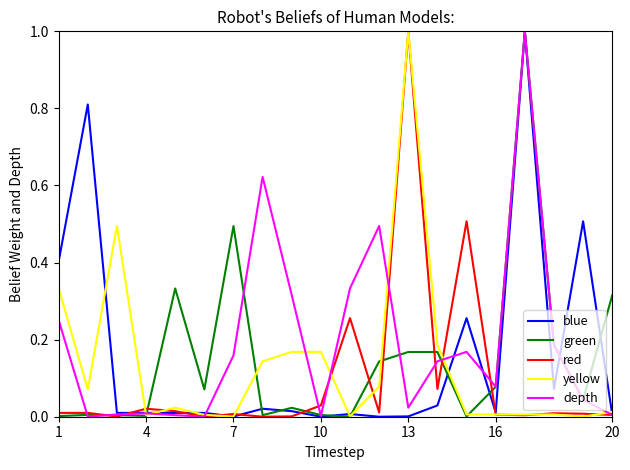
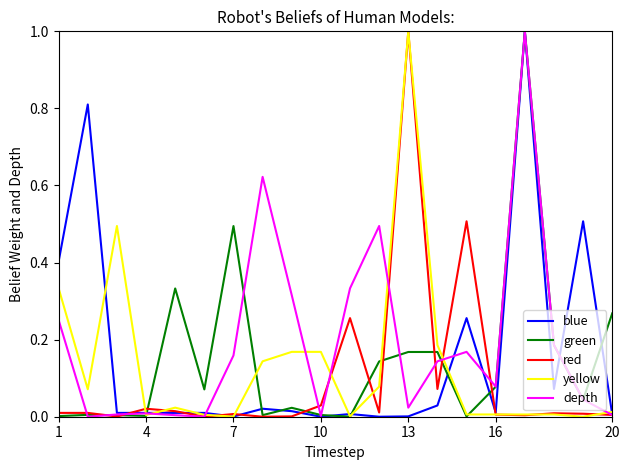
  {
    "green": {
-     "20": 0.32
+     "20": 0.27
    },
    "yellow": {
      "20": 0.01
    }
  }
